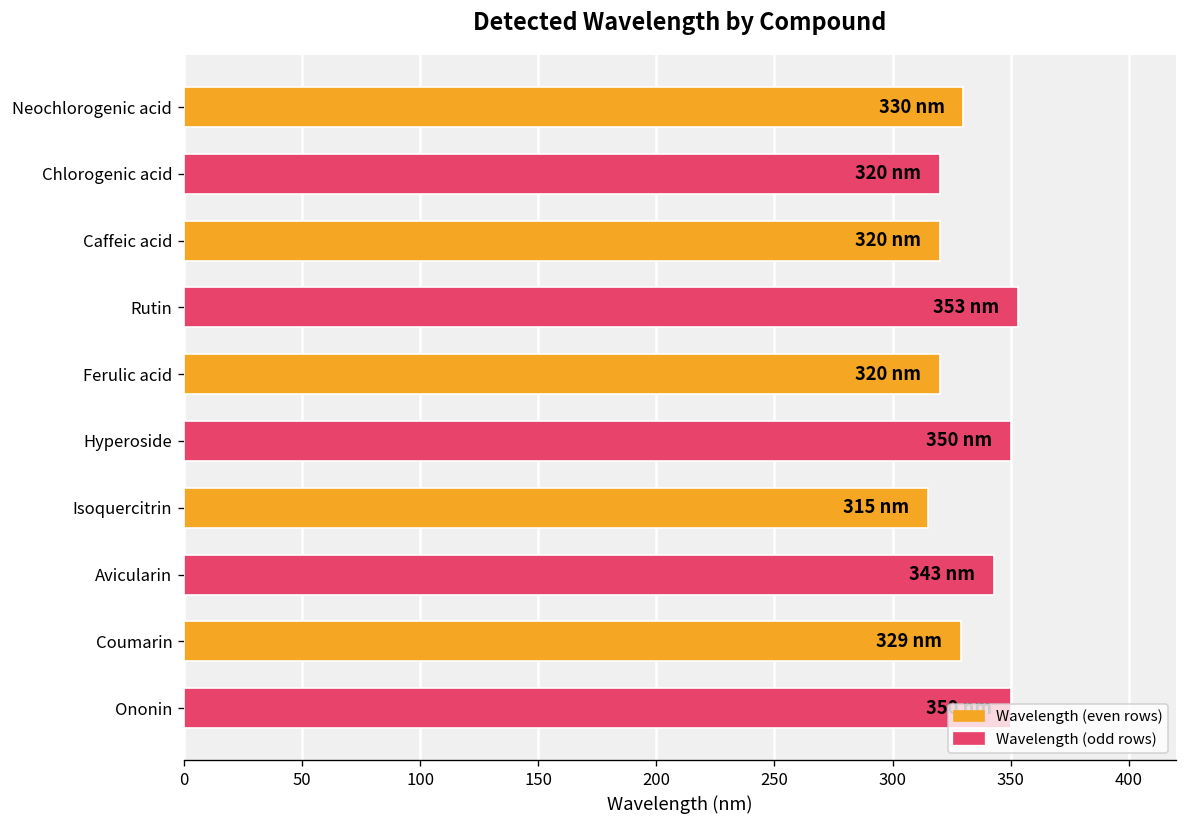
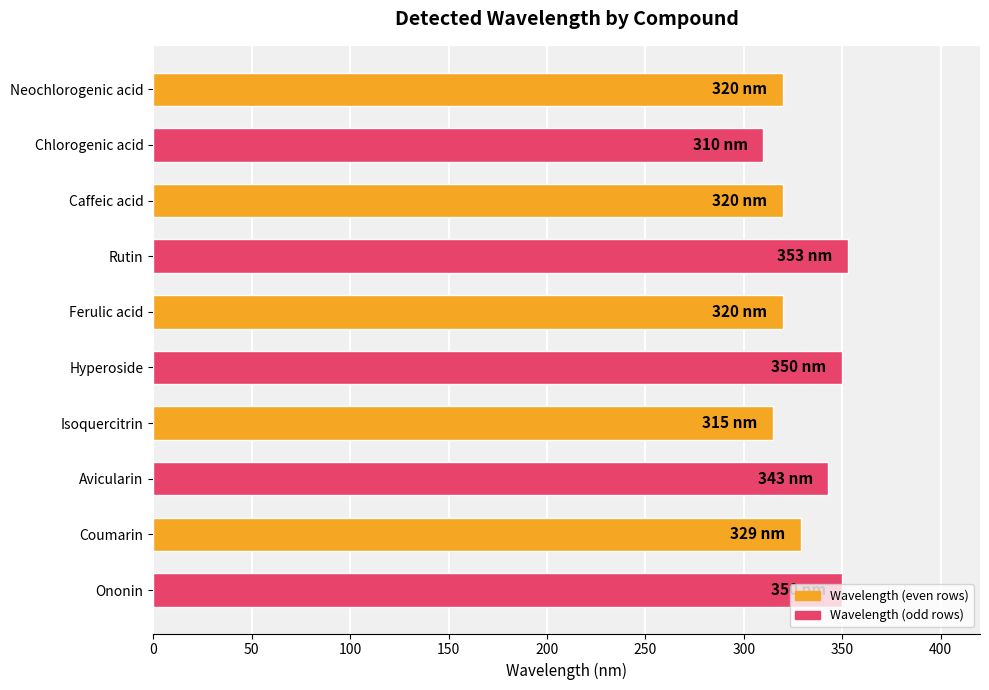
  {
-   "Neochlorogenic acid": 330,
-   "Chlorogenic acid": 320,
+   "Neochlorogenic acid": 320,
+   "Chlorogenic acid": 310,
    "Caffeic acid": 320,
    "Rutin": 353,
    "Ferulic acid": 320,
    "Hyperoside": 350,
    "Isoquercitrin": 315,
    "Avicularin": 343,
    "Coumarin": 329
  }
